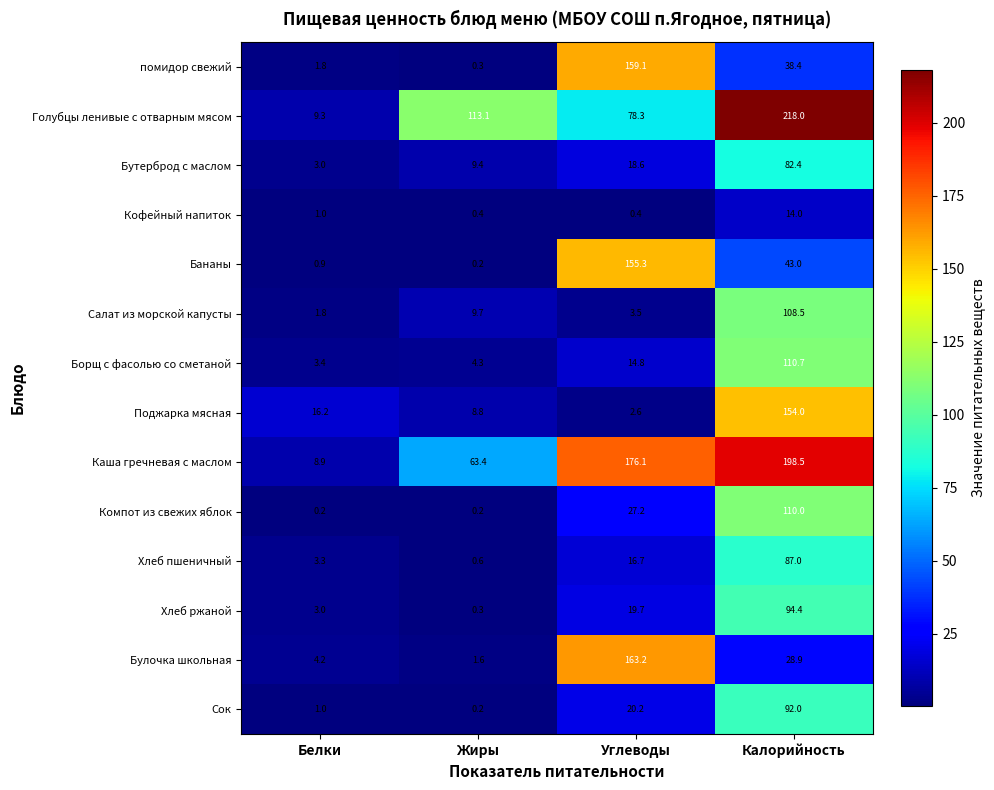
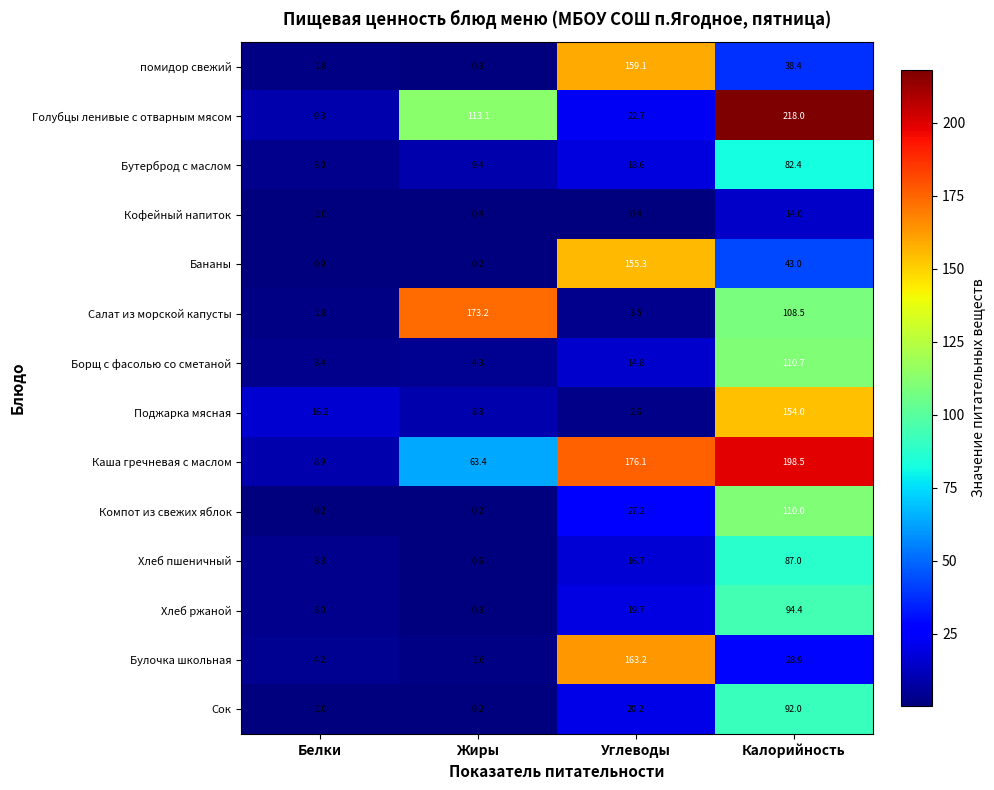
  {
    "помидор свежий": {
      "Белки": 1.8,
      "Жиры": 0.3,
      "Углеводы": 159.1,
      "Калорийность": 38.4
    },
    "Голубцы ленивые с отварным мясом": {
      "Белки": 9.3,
      "Жиры": 113.1,
-     "Углеводы": 78.3,
+     "Углеводы": 22.7,
      "Калорийность": 218.0
    },
    "Бутерброд с маслом": {
      "Белки": 3.0,
      "Жиры": 9.4,
      "Углеводы": 18.6,
      "Калорийность": 82.4
    },
    "Кофейный напиток": {
      "Белки": 1.0,
      "Жиры": 0.4,
      "Углеводы": 0.4,
      "Калорийность": 14.0
    },
    "Бананы": {
      "Белки": 0.9,
      "Жиры": 0.2,
      "Углеводы": 155.3,
      "Калорийность": 43.0
    },
    "Салат из морской капусты": {
      "Белки": 1.8,
-     "Жиры": 9.7,
+     "Жиры": 173.2,
      "Углеводы": 3.5,
      "Калорийность": 108.5
    },
    "Борщ с фасолью со сметаной": {
      "Белки": 3.4,
      "Жиры": 4.3,
      "Углеводы": 14.8,
      "Калорийность": 110.7
    },
    "Поджарка мясная": {
      "Белки": 16.2,
      "Жиры": 8.8,
      "Углеводы": 2.6,
      "Калорийность": 154.0
    },
    "Каша гречневая с маслом": {
      "Белки": 8.9,
      "Жиры": 63.4,
      "Углеводы": 176.1,
      "Калорийность": 198.5
    },
    "Компот из свежих яблок": {
      "Белки": 0.2,
      "Жиры": 0.2,
      "Углеводы": 27.2,
      "Калорийность": 110.0
    },
    "Хлеб пшеничный": {
      "Белки": 3.3,
      "Жиры": 0.6,
      "Углеводы": 16.7,
      "Калорийность": 87.0
    },
    "Хлеб ржаной": {
      "Белки": 3.0,
      "Жиры": 0.3,
      "Углеводы": 19.7,
      "Калорийность": 94.4
    },
    "Булочка школьная": {
      "Белки": 4.2,
      "Жиры": 1.6,
      "Углеводы": 163.2,
      "Калорийность": 28.9
    },
    "Сок": {
      "Белки": 1.0,
      "Жиры": 0.2,
      "Углеводы": 20.2,
      "Калорийность": 92.0
    }
  }
